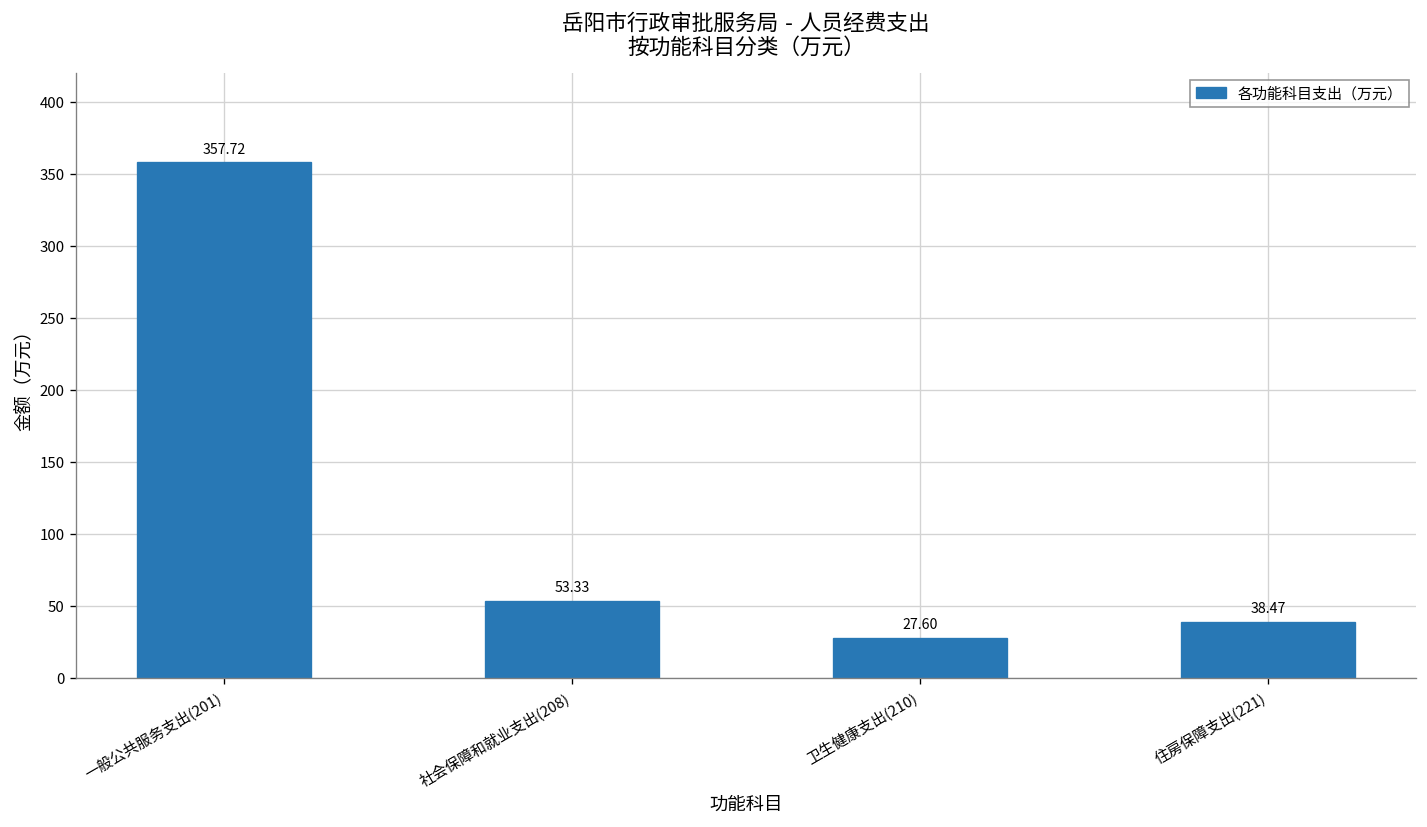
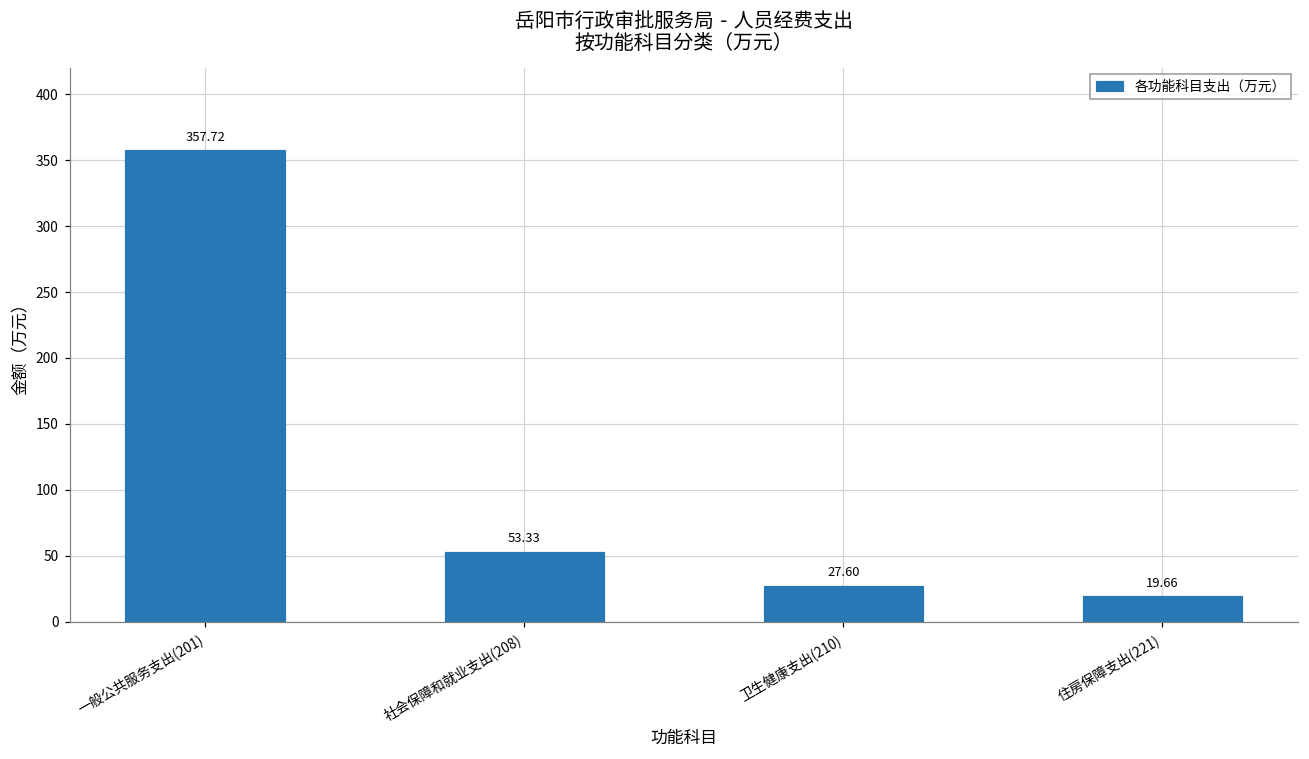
  {
    "一般公共服务支出(201)": 357.72,
    "社会保障和就业支出(208)": 53.33,
    "卫生健康支出(210)": 27.60,
-   "住房保障支出(221)": 38.47
+   "住房保障支出(221)": 19.66
  }
